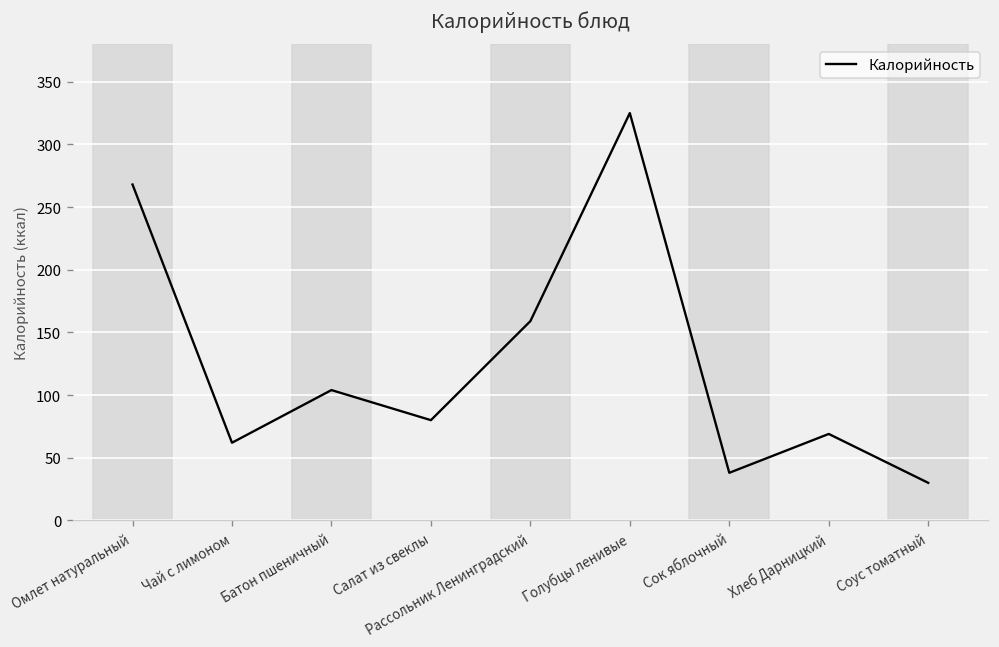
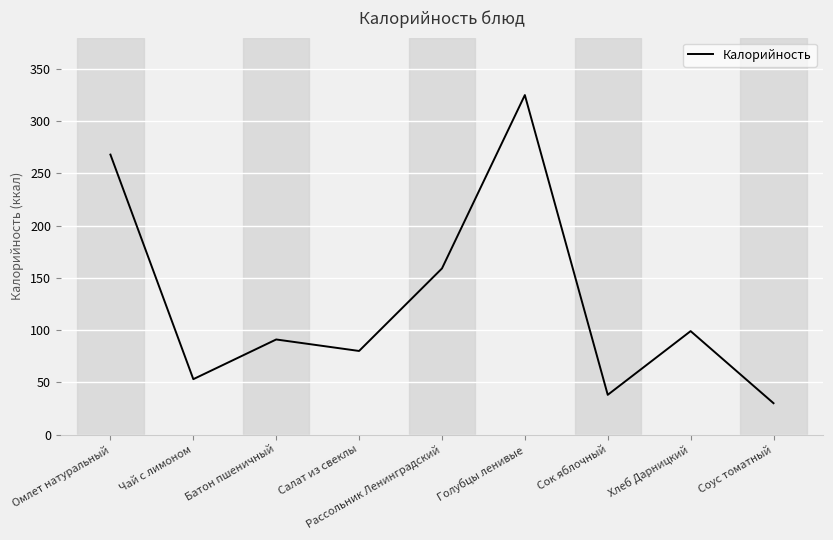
  {
    "Омлет натуральный": 268,
-   "Чай с лимоном": 62,
-   "Батон пшеничный": 104,
+   "Чай с лимоном": 53,
+   "Батон пшеничный": 91,
    "Салат из свеклы": 80,
    "Рассольник Ленинградский": 159,
    "Голубцы ленивые": 325,
    "Сок яблочный": 38,
-   "Хлеб Дарницкий": 69,
+   "Хлеб Дарницкий": 99,
    "Соус томатный": 30
  }
